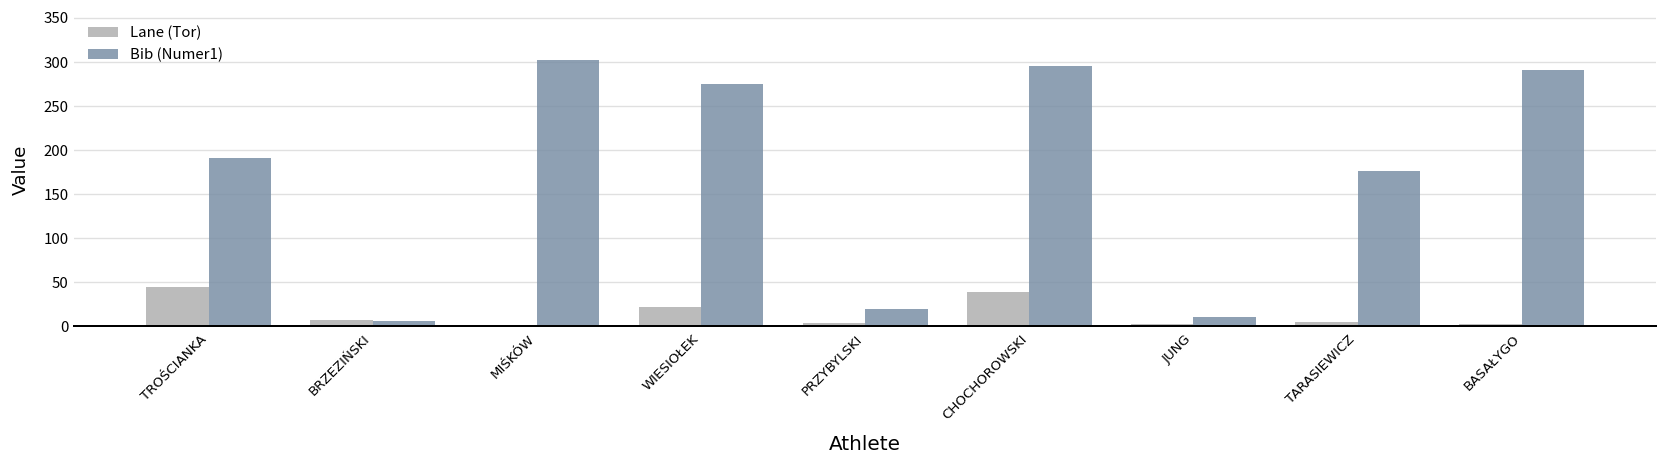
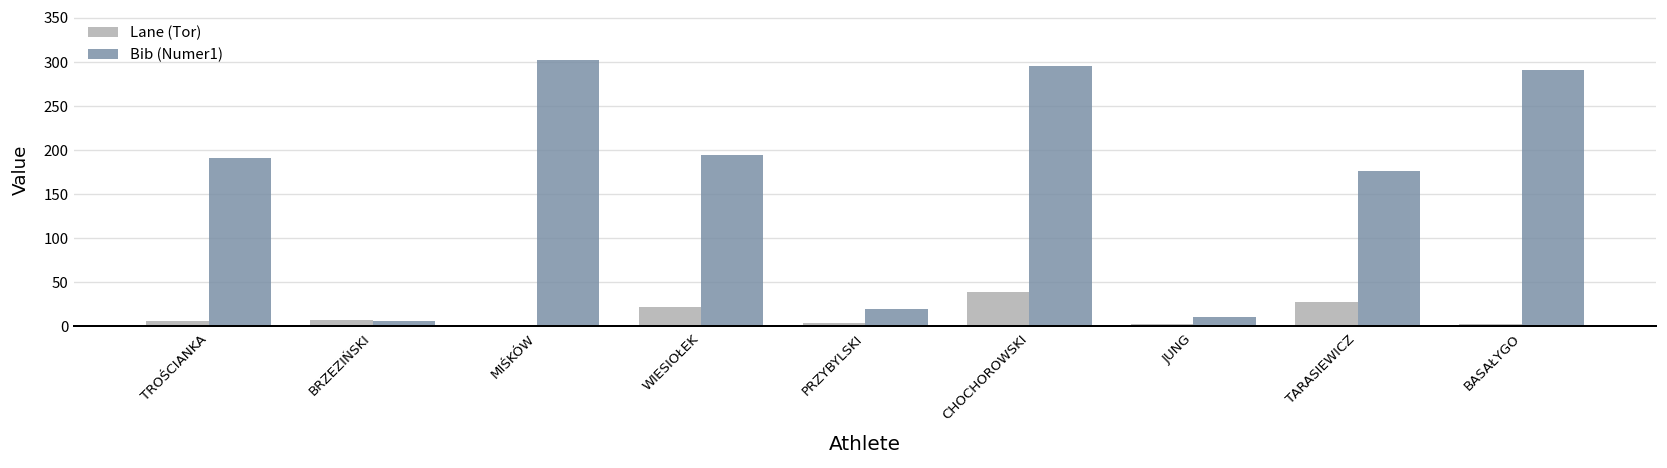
  {
    "Lane (Tor)": {
-     "TROŚCIANKA": 40,
+     "TROŚCIANKA": 10,
      "BRZEZIŃSKI": 10,
      "WIESIOŁEK": 20,
      "PRZYBYLSKI": 0,
      "CHOCHOROWSKI": 40,
-     "TARASIEWICZ": 10
+     "TARASIEWICZ": 30
    },
    "Bib (Numer1)": {
      "TROŚCIANKA": 190,
      "BRZEZIŃSKI": 10,
      "MIŚKÓW": 300,
-     "WIESIOŁEK": 280,
+     "WIESIOŁEK": 190,
      "PRZYBYLSKI": 20,
      "CHOCHOROWSKI": 300,
      "JUNG": 10,
      "TARASIEWICZ": 180,
      "BASAŁYGO": 290
    }
  }
